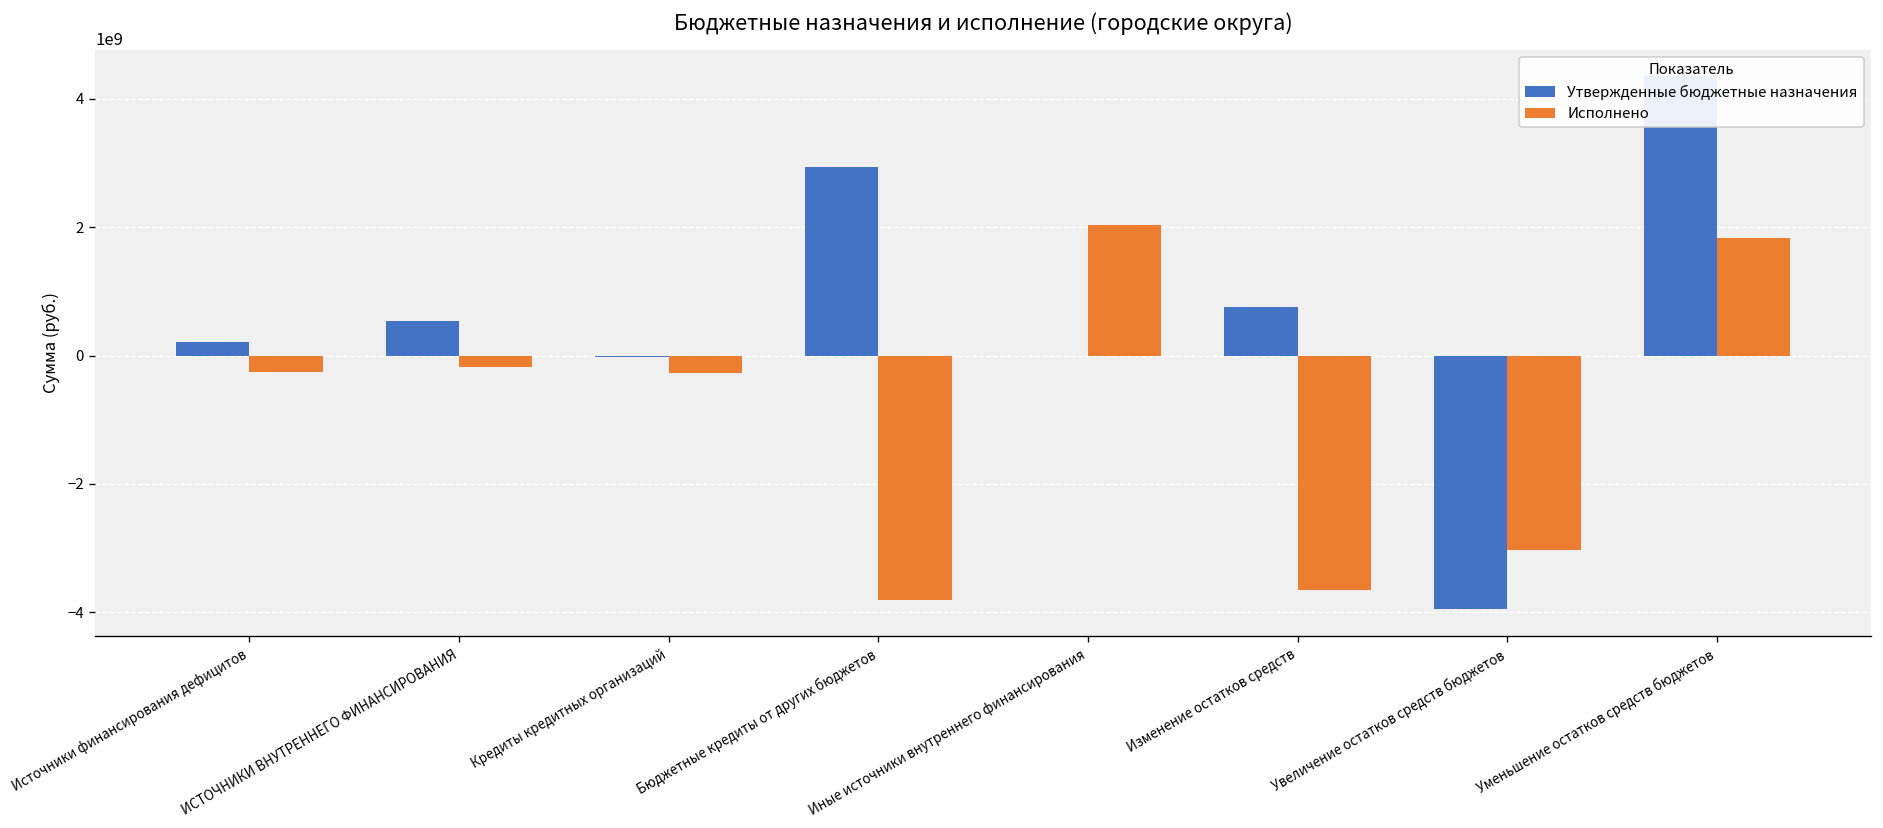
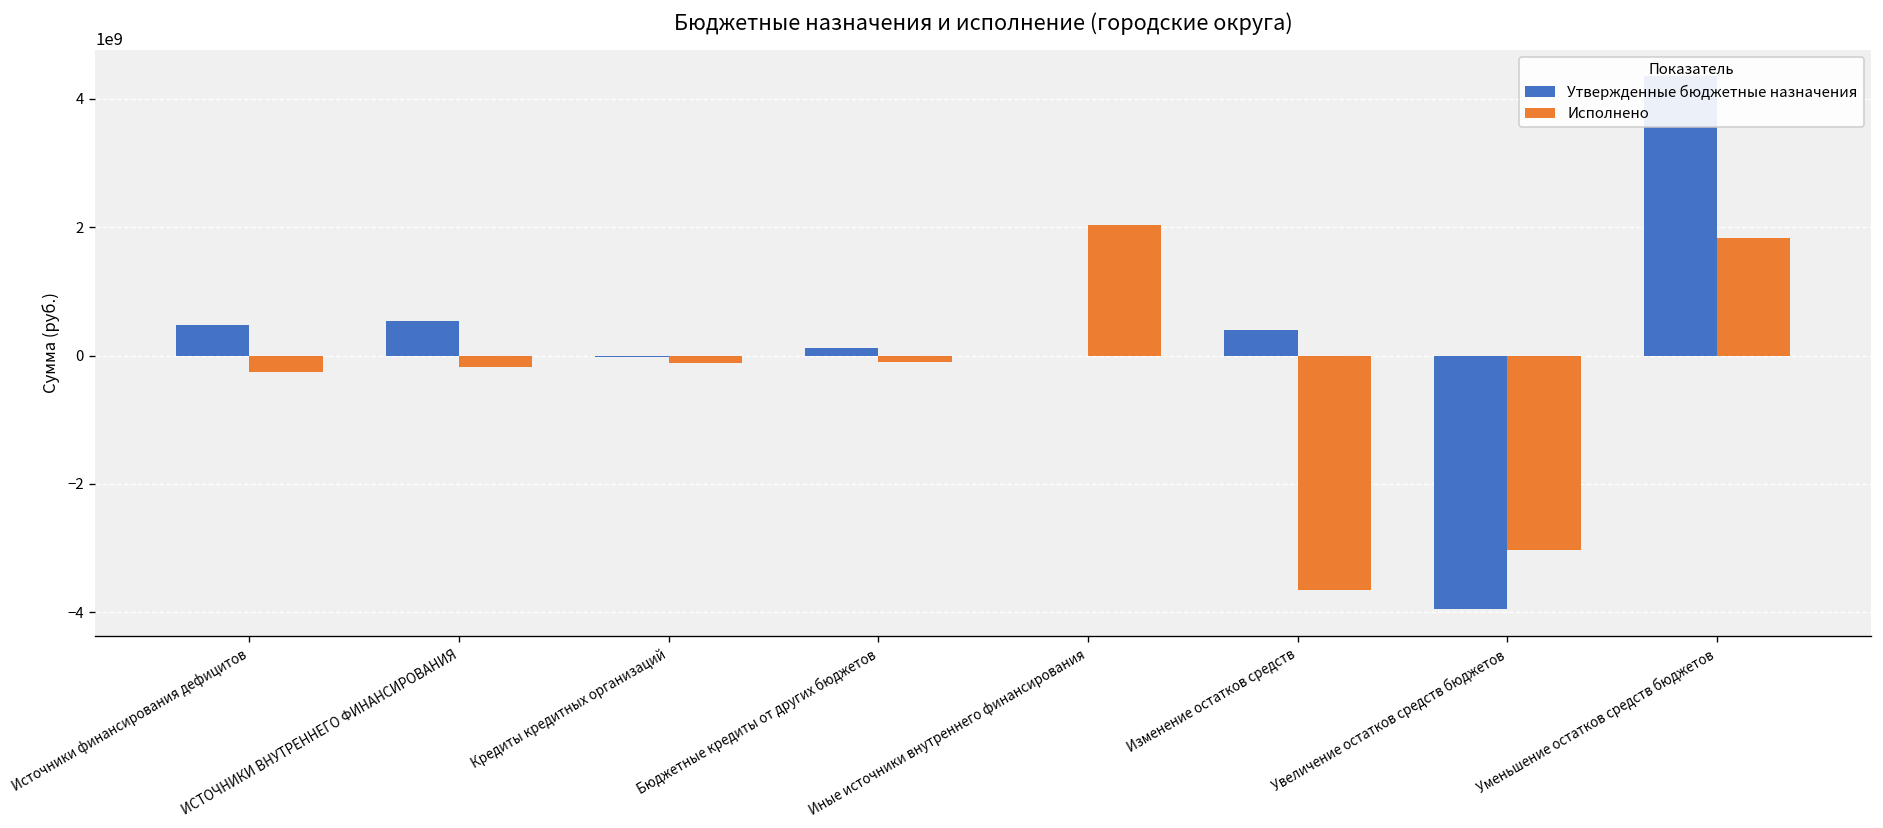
  {
    "Утвержденные бюджетные назначения": {
-     "Источники финансирования дефицитов": 200000000,
+     "Источники финансирования дефицитов": 500000000,
      "ИСТОЧНИКИ ВНУТРЕННЕГО ФИНАНСИРОВАНИЯ": 500000000,
-     "Бюджетные кредиты от других бюджетов": 2900000000,
-     "Изменение остатков средств": 800000000,
+     "Бюджетные кредиты от других бюджетов": 100000000,
+     "Изменение остатков средств": 400000000,
      "Увеличение остатков средств бюджетов": -4000000000
    },
    "Исполнено": {
      "Источники финансирования дефицитов": -200000000,
      "ИСТОЧНИКИ ВНУТРЕННЕГО ФИНАНСИРОВАНИЯ": -200000000,
-     "Кредиты кредитных организаций": -300000000,
-     "Бюджетные кредиты от других бюджетов": -3800000000,
+     "Кредиты кредитных организаций": -100000000,
+     "Бюджетные кредиты от других бюджетов": -100000000,
      "Иные источники внутреннего финансирования": 2000000000,
      "Изменение остатков средств": -3600000000,
      "Увеличение остатков средств бюджетов": -3000000000,
      "Уменьшение остатков средств бюджетов": 1800000000
    }
  }
